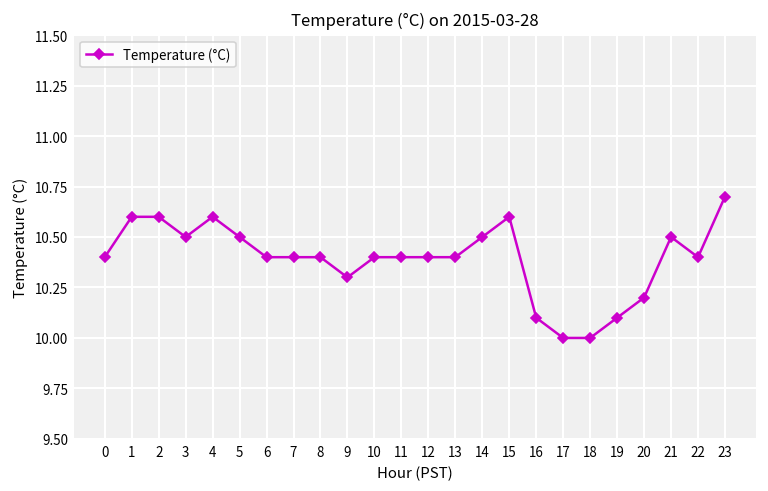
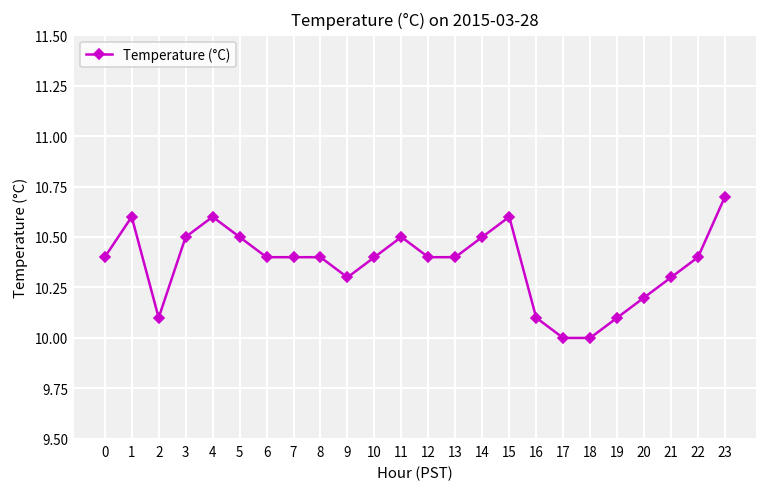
  {
    "0": 10.4,
    "1": 10.6,
-   "2": 10.6,
+   "2": 10.1,
    "3": 10.5,
    "4": 10.6,
    "5": 10.5,
    "6": 10.4,
    "7": 10.4,
    "8": 10.4,
    "9": 10.3,
    "10": 10.4,
-   "11": 10.4,
+   "11": 10.5,
    "12": 10.4,
    "13": 10.4,
    "14": 10.5,
    "15": 10.6,
    "16": 10.1,
    "17": 10.0,
    "18": 10.0,
    "19": 10.1,
    "20": 10.2,
-   "21": 10.5,
+   "21": 10.3,
    "22": 10.4,
    "23": 10.7
  }
